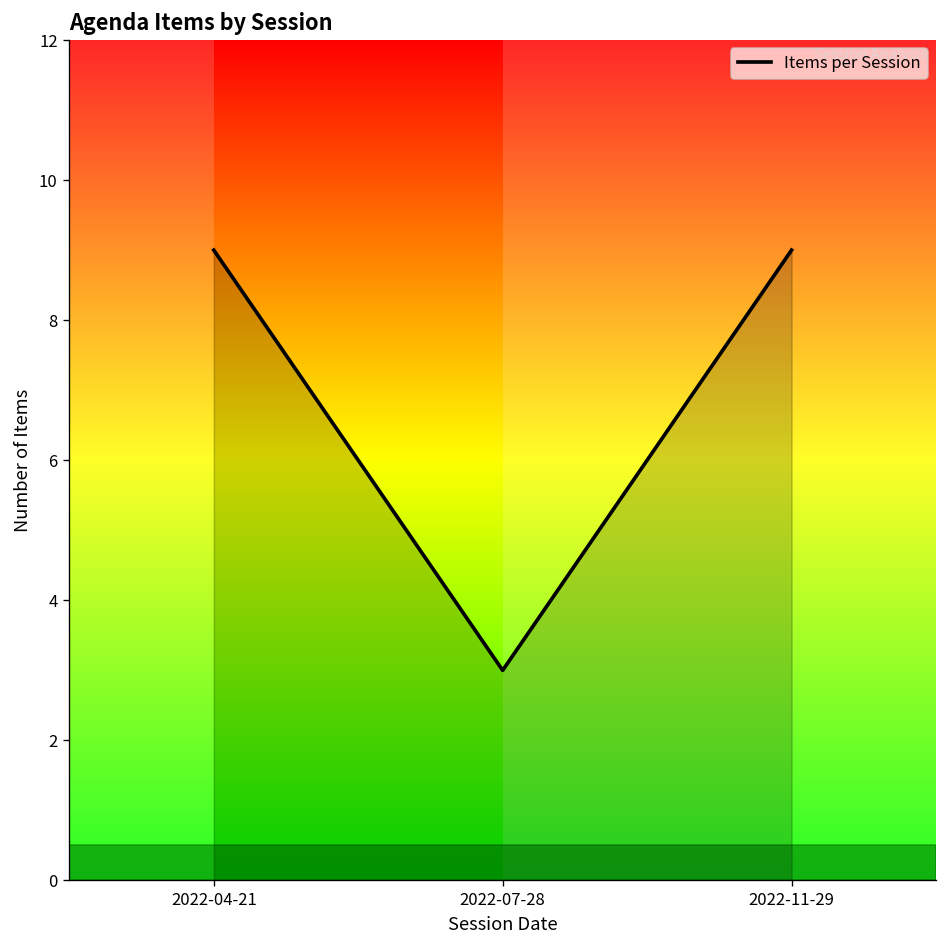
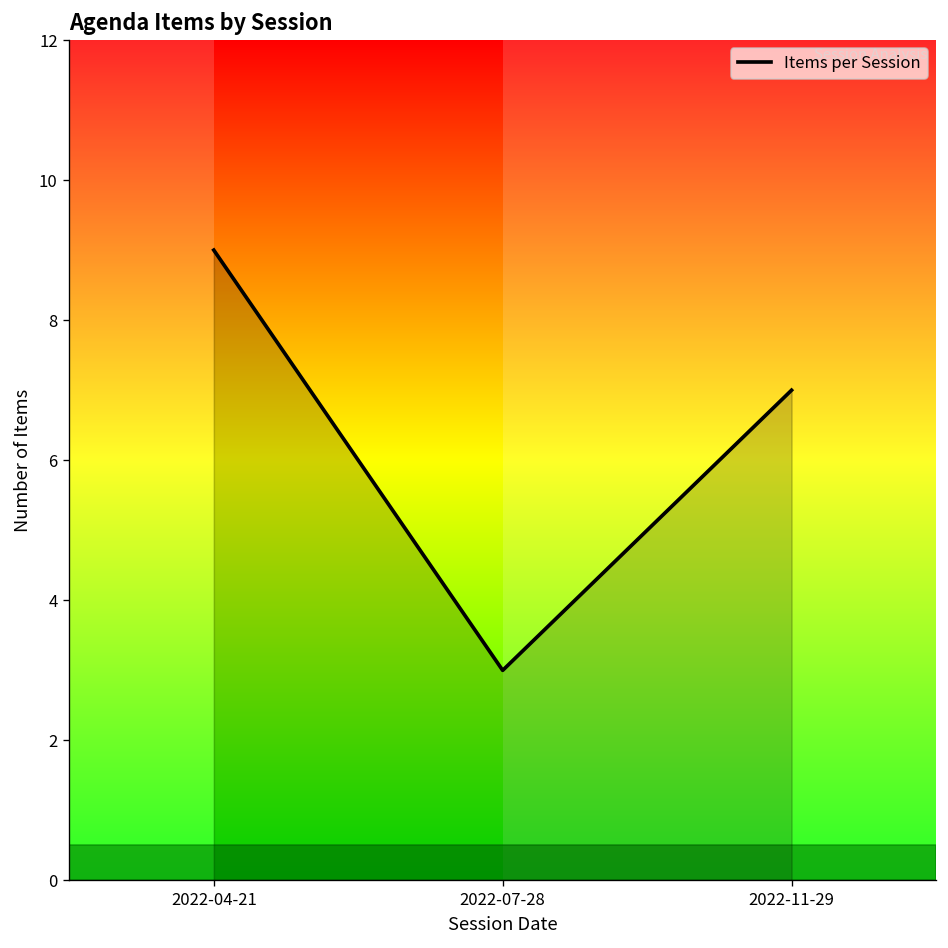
  {
    "2022-04-21": 9,
    "2022-07-28": 3,
-   "2022-11-29": 9
+   "2022-11-29": 7
  }
